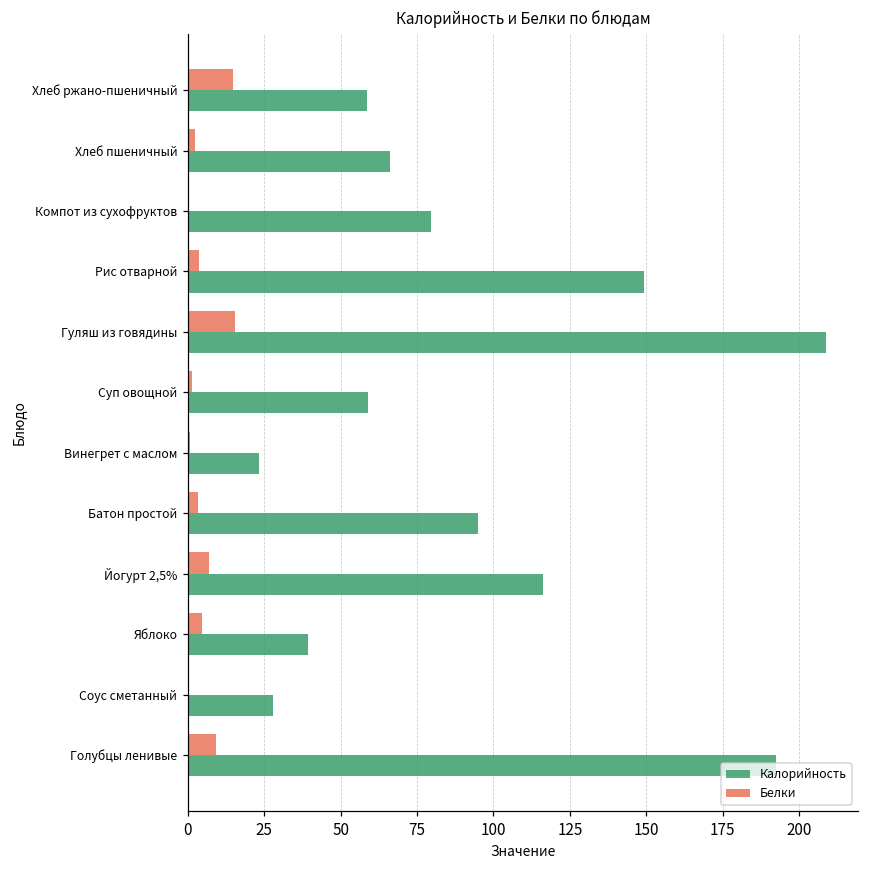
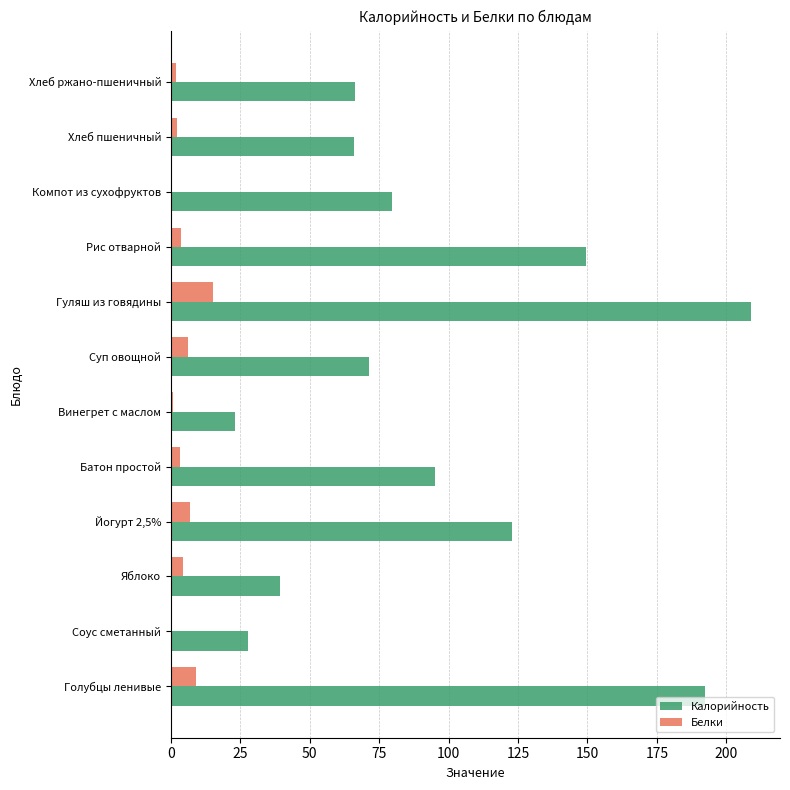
  {
    "Калорийность": {
-     "Хлеб ржано-пшеничный": 59,
+     "Хлеб ржано-пшеничный": 66,
      "Хлеб пшеничный": 66,
      "Компот из сухофруктов": 80,
      "Рис отварной": 149,
      "Гуляш из говядины": 209,
-     "Суп овощной": 59,
+     "Суп овощной": 71,
      "Винегрет с маслом": 23,
      "Батон простой": 95,
-     "Йогурт 2,5%": 116,
+     "Йогурт 2,5%": 123,
      "Яблоко": 39,
      "Соус сметанный": 28,
      "Голубцы ленивые": 193
    },
    "Белки": {
-     "Хлеб ржано-пшеничный": 15,
+     "Хлеб ржано-пшеничный": 2,
      "Хлеб пшеничный": 2,
      "Рис отварной": 4,
      "Гуляш из говядины": 15,
-     "Суп овощной": 1,
+     "Суп овощной": 6,
      "Батон простой": 3,
      "Йогурт 2,5%": 7,
      "Яблоко": 5,
      "Голубцы ленивые": 9
    }
  }
